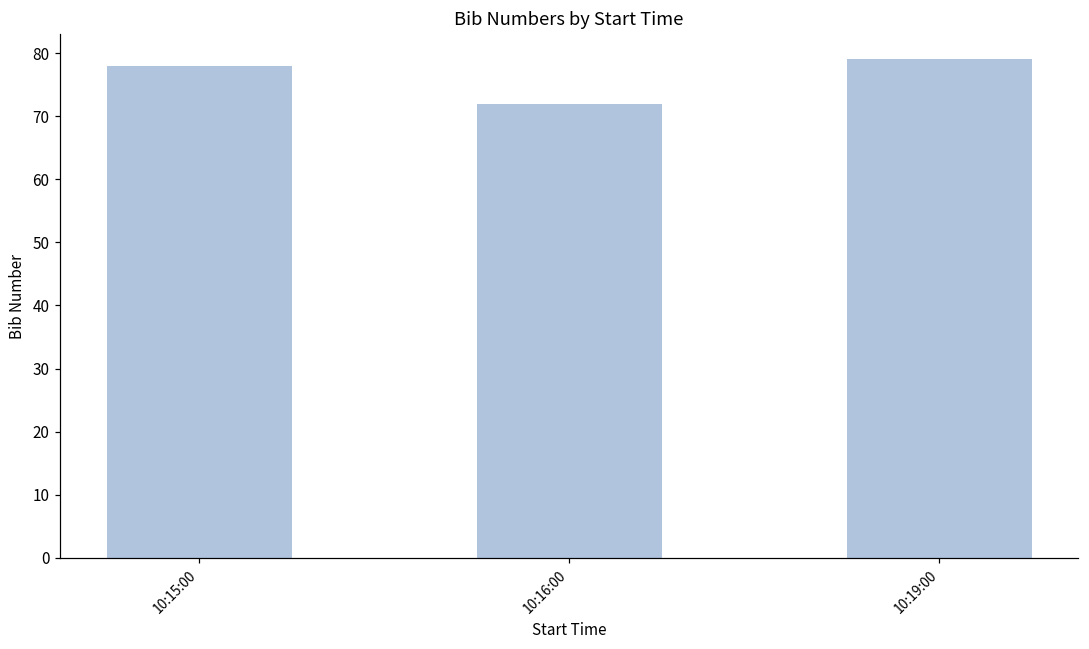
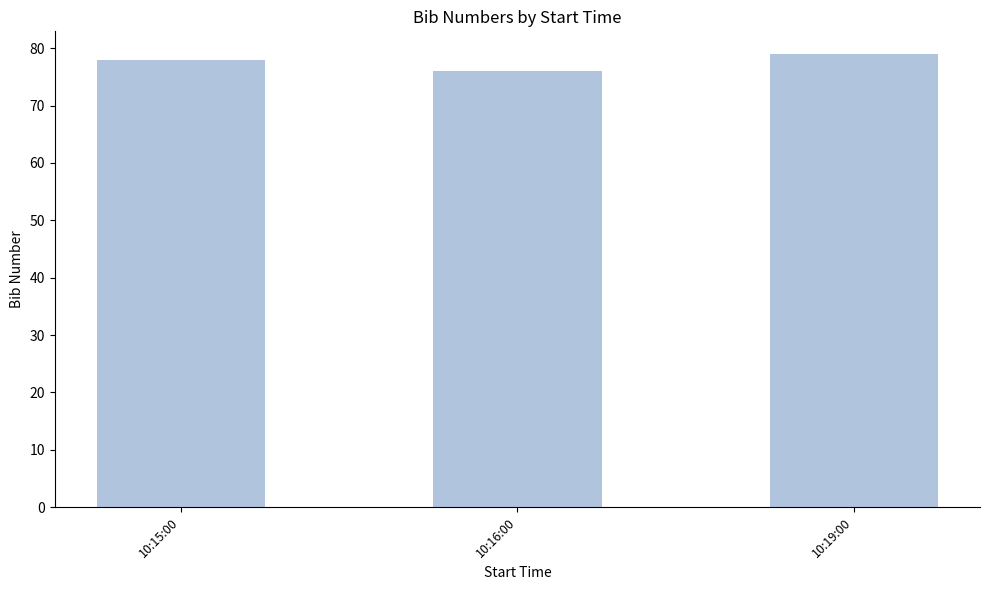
  {
    "10:15:00": 78,
-   "10:16:00": 72,
+   "10:16:00": 76,
    "10:19:00": 79
  }
